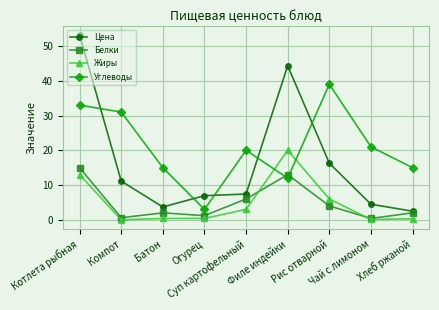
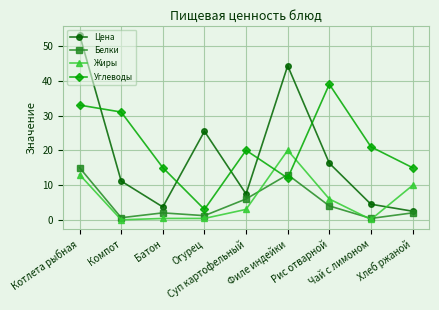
  {
    "Цена": {
      "Компот": 11,
      "Батон": 4,
-     "Огурец": 7,
+     "Огурец": 25,
      "Суп картофельный": 7,
      "Филе индейки": 44,
      "Рис отварной": 16,
      "Чай с лимоном": 4
    },
    "Жиры": {
      "Котлета рыбная": 13,
      "Батон": 0,
      "Огурец": 0,
      "Суп картофельный": 3,
      "Филе индейки": 20,
      "Рис отварной": 6,
-     "Хлеб ржаной": 0
+     "Хлеб ржаной": 10
    }
  }
